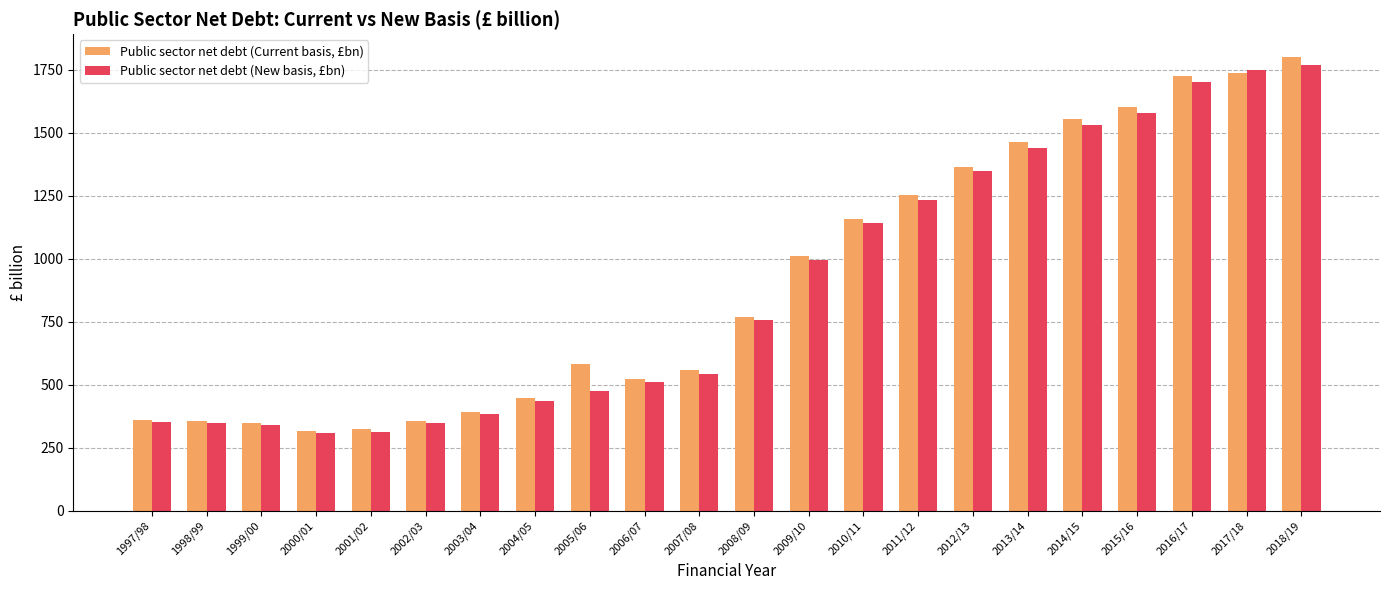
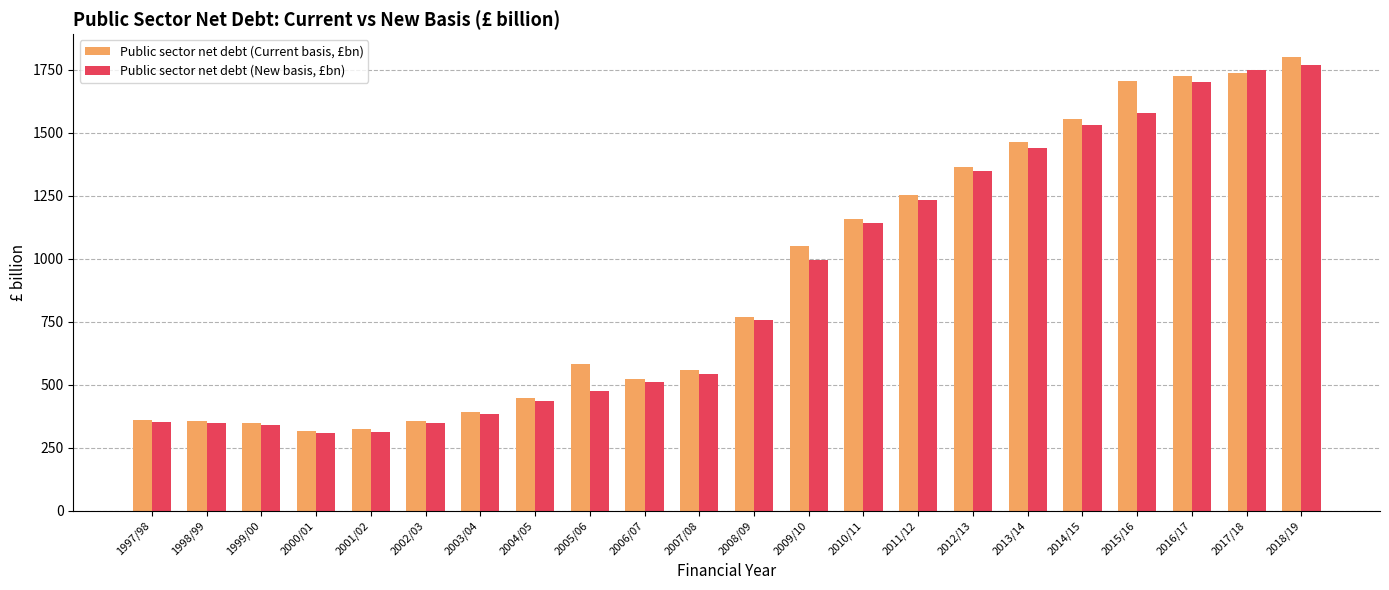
  {
    "Public sector net debt (Current basis, £bn)": {
      "1997/98": 360,
      "1998/99": 360,
      "1999/00": 350,
      "2000/01": 320,
      "2001/02": 320,
      "2002/03": 360,
      "2003/04": 390,
      "2004/05": 450,
      "2005/06": 580,
      "2006/07": 520,
      "2007/08": 560,
      "2008/09": 770,
-     "2009/10": 1010,
+     "2009/10": 1050,
      "2010/11": 1160,
      "2011/12": 1250,
      "2012/13": 1360,
      "2013/14": 1460,
      "2014/15": 1550,
-     "2015/16": 1600,
+     "2015/16": 1700,
      "2016/17": 1730,
      "2017/18": 1740,
      "2018/19": 1800
    },
    "Public sector net debt (New basis, £bn)": {
      "1997/98": 350,
      "1998/99": 350,
      "1999/00": 340,
      "2000/01": 310,
      "2001/02": 310,
      "2002/03": 350,
      "2003/04": 380,
      "2004/05": 440,
      "2005/06": 480,
      "2006/07": 510,
      "2007/08": 540,
      "2008/09": 760,
      "2009/10": 1000,
      "2010/11": 1140,
      "2011/12": 1230,
      "2012/13": 1350,
      "2013/14": 1440,
      "2014/15": 1530,
      "2015/16": 1580,
      "2016/17": 1700,
      "2017/18": 1750,
      "2018/19": 1770
    }
  }
